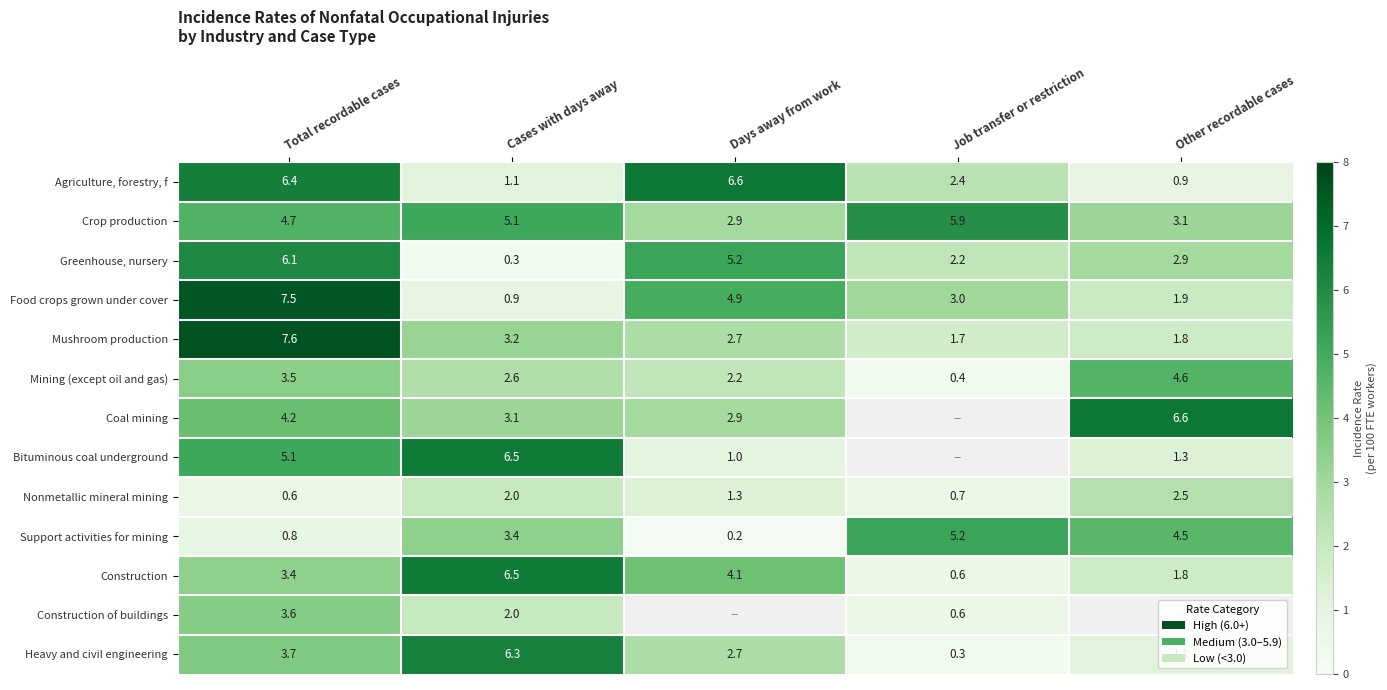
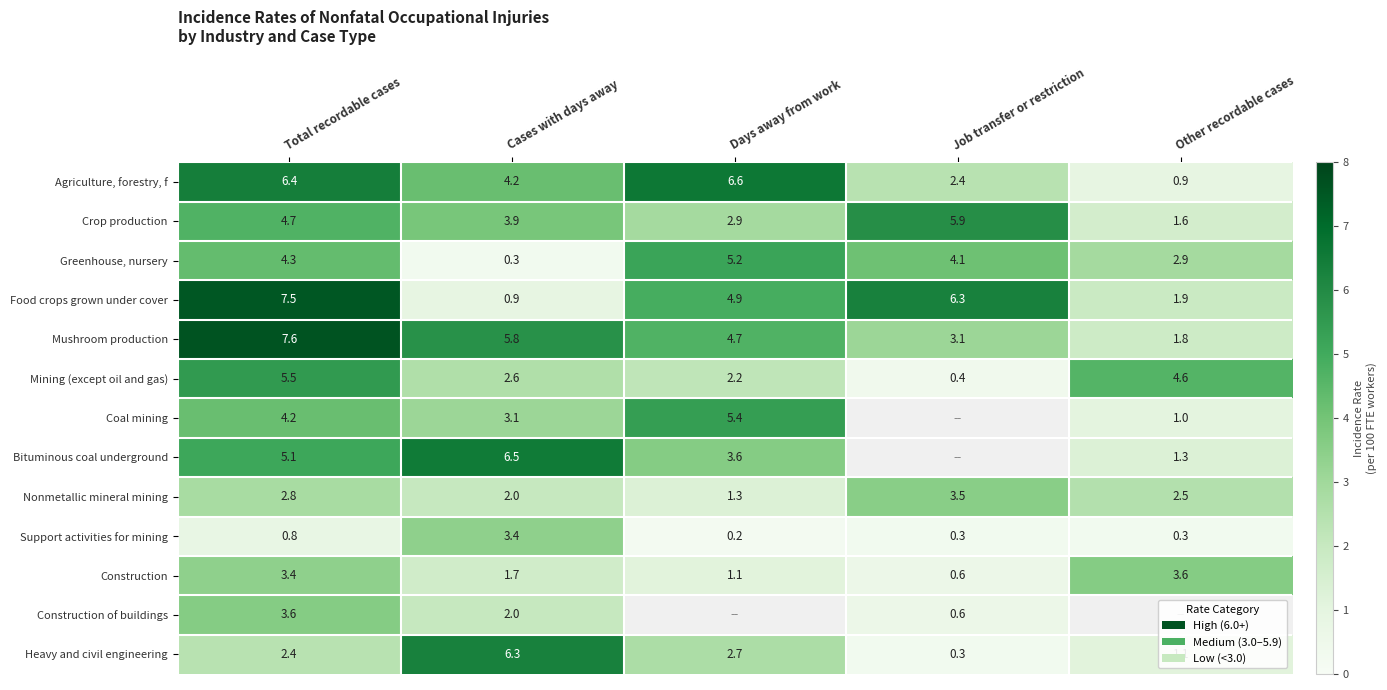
  {
    "Agriculture, forestry, f": {
      "Total recordable cases": 6.4,
-     "Cases with days away": 1.1,
+     "Cases with days away": 4.2,
      "Days away from work": 6.6,
      "Job transfer or restriction": 2.4,
      "Other recordable cases": 0.9
    },
    "Crop production": {
      "Total recordable cases": 4.7,
-     "Cases with days away": 5.1,
+     "Cases with days away": 3.9,
      "Days away from work": 2.9,
      "Job transfer or restriction": 5.9,
-     "Other recordable cases": 3.1
+     "Other recordable cases": 1.6
    },
    "Greenhouse, nursery": {
-     "Total recordable cases": 6.1,
+     "Total recordable cases": 4.3,
      "Cases with days away": 0.3,
      "Days away from work": 5.2,
-     "Job transfer or restriction": 2.2,
+     "Job transfer or restriction": 4.1,
      "Other recordable cases": 2.9
    },
    "Food crops grown under cover": {
      "Total recordable cases": 7.5,
      "Cases with days away": 0.9,
      "Days away from work": 4.9,
-     "Job transfer or restriction": 3.0,
+     "Job transfer or restriction": 6.3,
      "Other recordable cases": 1.9
    },
    "Mushroom production": {
      "Total recordable cases": 7.6,
-     "Cases with days away": 3.2,
-     "Days away from work": 2.7,
-     "Job transfer or restriction": 1.7,
+     "Cases with days away": 5.8,
+     "Days away from work": 4.7,
+     "Job transfer or restriction": 3.1,
      "Other recordable cases": 1.8
    },
    "Mining (except oil and gas)": {
-     "Total recordable cases": 3.5,
+     "Total recordable cases": 5.5,
      "Cases with days away": 2.6,
      "Days away from work": 2.2,
      "Job transfer or restriction": 0.4,
      "Other recordable cases": 4.6
    },
    "Coal mining": {
      "Total recordable cases": 4.2,
      "Cases with days away": 3.1,
-     "Days away from work": 2.9,
-     "Other recordable cases": 6.6
+     "Days away from work": 5.4,
+     "Other recordable cases": 1.0
    },
    "Bituminous coal underground": {
      "Total recordable cases": 5.1,
      "Cases with days away": 6.5,
-     "Days away from work": 1.0,
+     "Days away from work": 3.6,
      "Other recordable cases": 1.3
    },
    "Nonmetallic mineral mining": {
-     "Total recordable cases": 0.6,
+     "Total recordable cases": 2.8,
      "Cases with days away": 2.0,
      "Days away from work": 1.3,
-     "Job transfer or restriction": 0.7,
+     "Job transfer or restriction": 3.5,
      "Other recordable cases": 2.5
    },
    "Support activities for mining": {
      "Total recordable cases": 0.8,
      "Cases with days away": 3.4,
      "Days away from work": 0.2,
-     "Job transfer or restriction": 5.2,
-     "Other recordable cases": 4.5
+     "Job transfer or restriction": 0.3,
+     "Other recordable cases": 0.3
    },
    "Construction": {
      "Total recordable cases": 3.4,
-     "Cases with days away": 6.5,
-     "Days away from work": 4.1,
+     "Cases with days away": 1.7,
+     "Days away from work": 1.1,
      "Job transfer or restriction": 0.6,
-     "Other recordable cases": 1.8
+     "Other recordable cases": 3.6
    },
    "Construction of buildings": {
      "Total recordable cases": 3.6,
      "Cases with days away": 2.0,
      "Job transfer or restriction": 0.6
    },
    "Heavy and civil engineering": {
-     "Total recordable cases": 3.7,
+     "Total recordable cases": 2.4,
      "Cases with days away": 6.3,
      "Days away from work": 2.7,
      "Job transfer or restriction": 0.3
    }
  }
